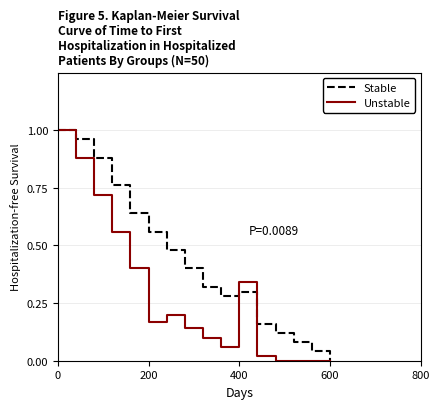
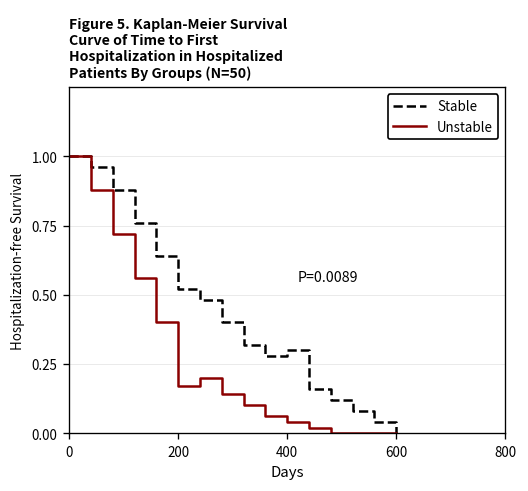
  {
    "Stable": {
-     "200": 0.56,
+     "200": 0.52,
      "400": 0.30
    },
    "Unstable": {
      "200": 0.17,
-     "400": 0.34
+     "400": 0.04
    }
  }
